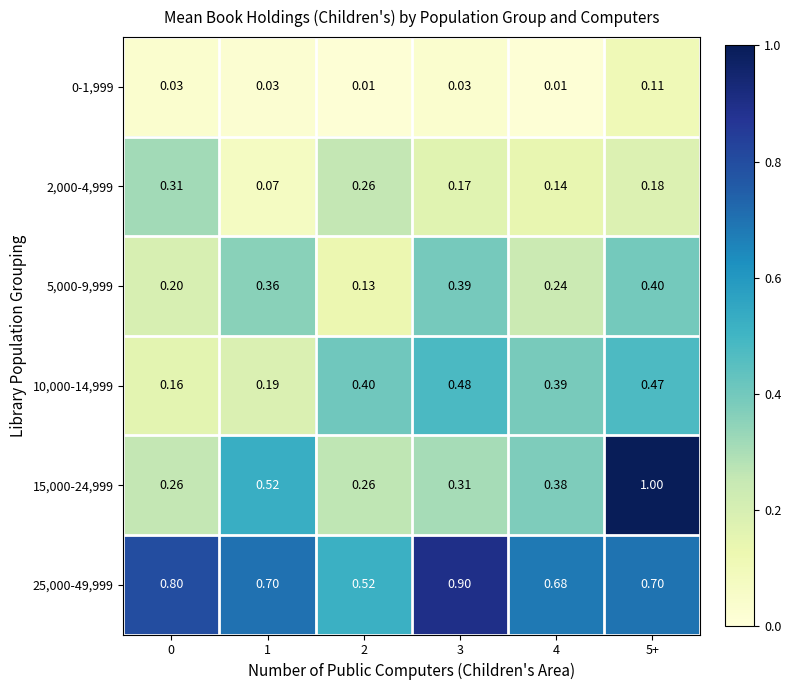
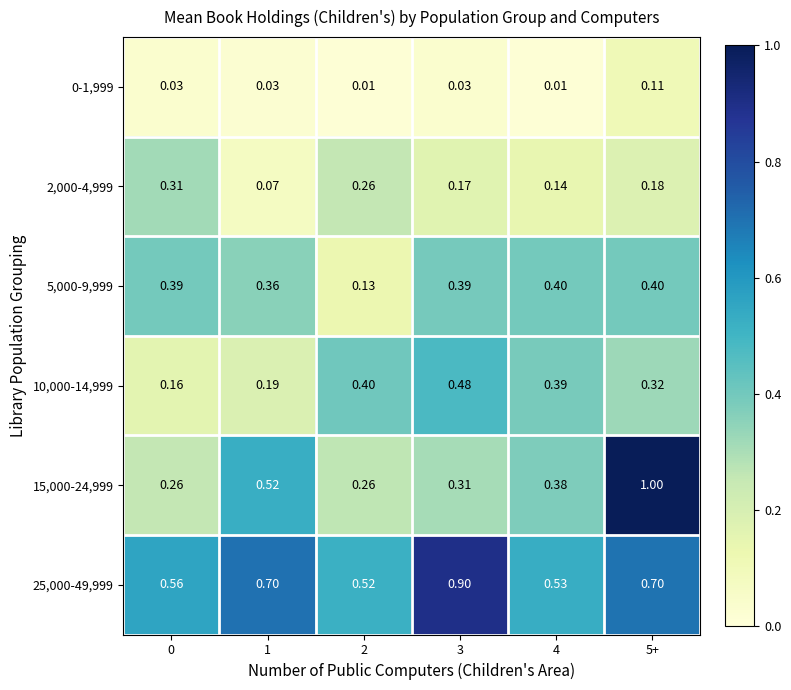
  {
    "0-1,999": {
      "0": 0.03,
      "1": 0.03,
      "2": 0.01,
      "3": 0.03,
      "4": 0.01,
      "5+": 0.11
    },
    "2,000-4,999": {
      "0": 0.31,
      "1": 0.07,
      "2": 0.26,
      "3": 0.17,
      "4": 0.14,
      "5+": 0.18
    },
    "5,000-9,999": {
-     "0": 0.20,
+     "0": 0.39,
      "1": 0.36,
      "2": 0.13,
      "3": 0.39,
-     "4": 0.24,
+     "4": 0.40,
      "5+": 0.40
    },
    "10,000-14,999": {
      "0": 0.16,
      "1": 0.19,
      "2": 0.40,
      "3": 0.48,
      "4": 0.39,
-     "5+": 0.47
+     "5+": 0.32
    },
    "15,000-24,999": {
      "0": 0.26,
      "1": 0.52,
      "2": 0.26,
      "3": 0.31,
      "4": 0.38,
      "5+": 1.00
    },
    "25,000-49,999": {
-     "0": 0.80,
+     "0": 0.56,
      "1": 0.70,
      "2": 0.52,
      "3": 0.90,
-     "4": 0.68,
+     "4": 0.53,
      "5+": 0.70
    }
  }
